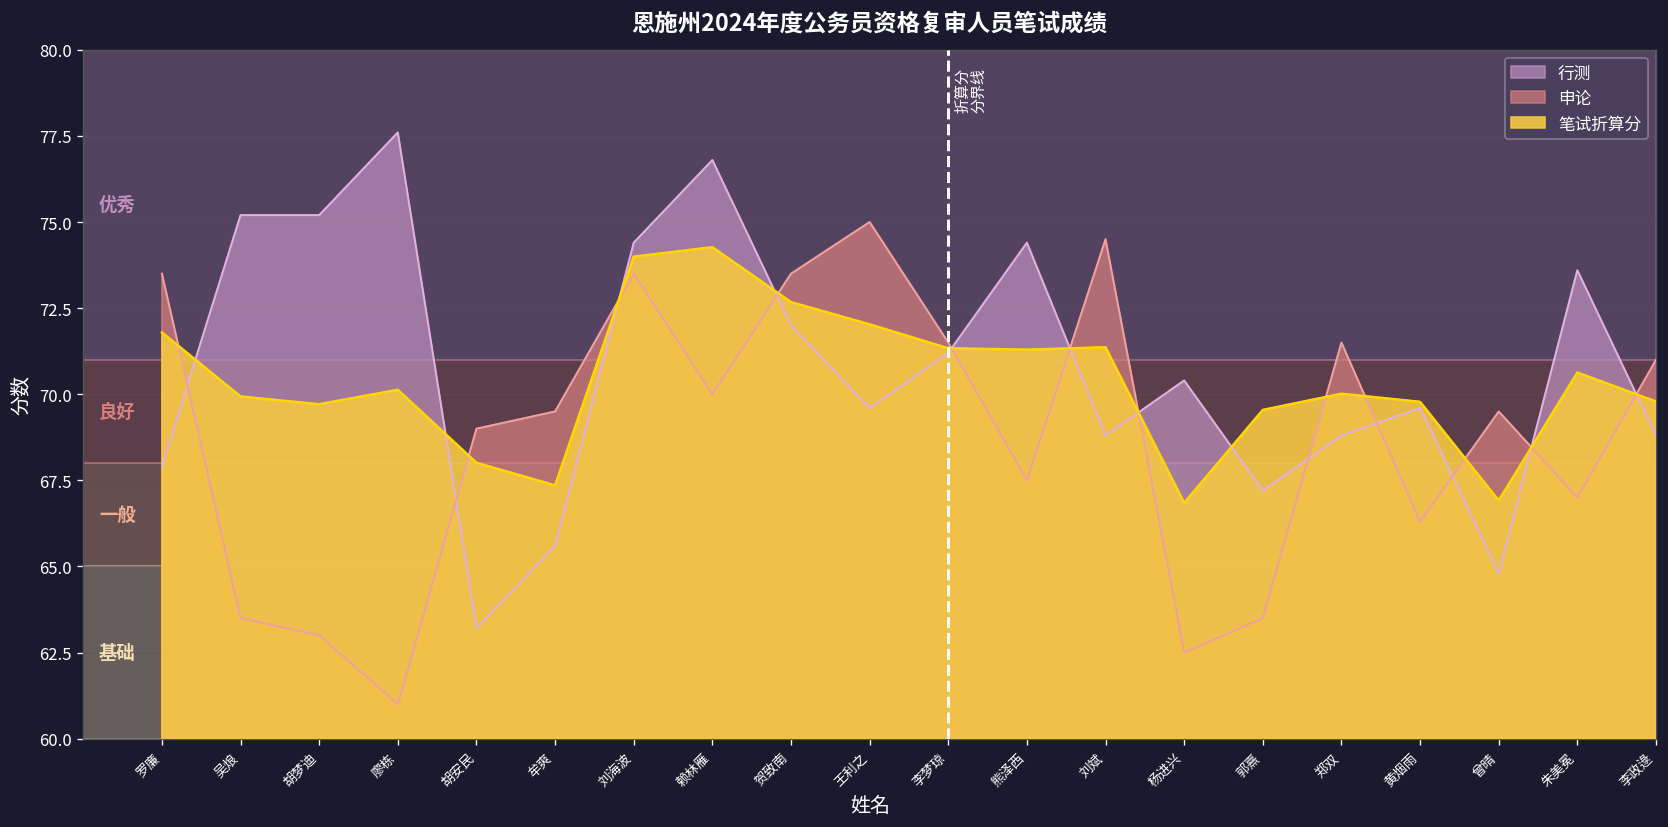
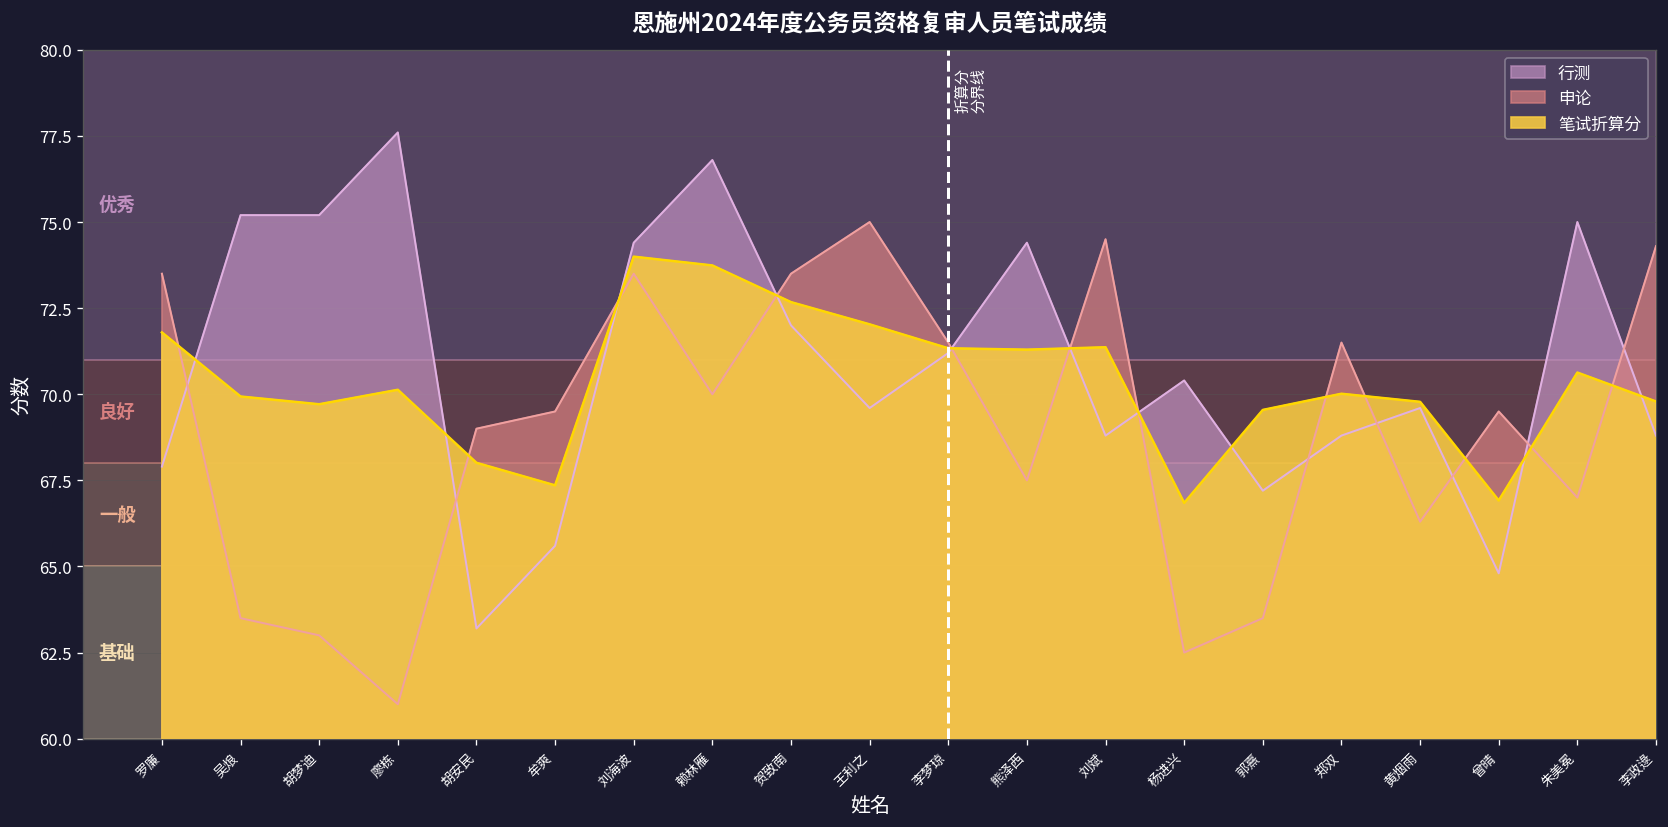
  {
    "行测": {
      "罗廉": 67.9,
      "吴烺": 75.2,
      "胡梦迪": 75.2,
      "廖栋": 77.6,
      "胡安民": 63.2,
      "牟爽": 65.6,
      "刘海波": 74.4,
      "赖林雁": 76.8,
      "贺致南": 72.0,
      "王利之": 69.6,
      "李梦琼": 71.2,
      "熊泽西": 74.4,
      "刘斌": 68.8,
      "杨进兴": 70.4,
      "郭熹": 67.2,
      "郑双": 68.8,
      "黄烟雨": 69.6,
      "曾晴": 64.8,
-     "朱美冕": 73.6,
+     "朱美冕": 75.0,
      "李政逯": 68.8
    },
    "申论": {
      "罗廉": 73.5,
      "吴烺": 63.5,
      "胡梦迪": 63.0,
      "廖栋": 61.0,
      "胡安民": 69.0,
      "牟爽": 69.5,
      "刘海波": 73.5,
      "赖林雁": 70.0,
      "贺致南": 73.5,
      "王利之": 75.0,
      "李梦琼": 71.5,
      "熊泽西": 67.5,
      "刘斌": 74.5,
      "杨进兴": 62.5,
      "郭熹": 63.5,
      "郑双": 71.5,
      "黄烟雨": 66.3,
      "曾晴": 69.5,
      "朱美冕": 67.0,
-     "李政逯": 71.0
+     "李政逯": 74.3
    },
    "笔试折算分": {
      "罗廉": 71.8,
      "吴烺": 69.9,
      "胡梦迪": 69.7,
      "廖栋": 70.1,
      "胡安民": 68.0,
      "牟爽": 67.4,
      "刘海波": 74.0,
-     "赖林雁": 74.3,
+     "赖林雁": 73.7,
      "贺致南": 72.7,
      "王利之": 72.0,
      "李梦琼": 71.3,
      "熊泽西": 71.3,
      "刘斌": 71.4,
      "杨进兴": 66.8,
      "郭熹": 69.5,
      "郑双": 70.0,
      "黄烟雨": 69.8,
      "曾晴": 66.9,
      "朱美冕": 70.6,
      "李政逯": 69.8
    }
  }
